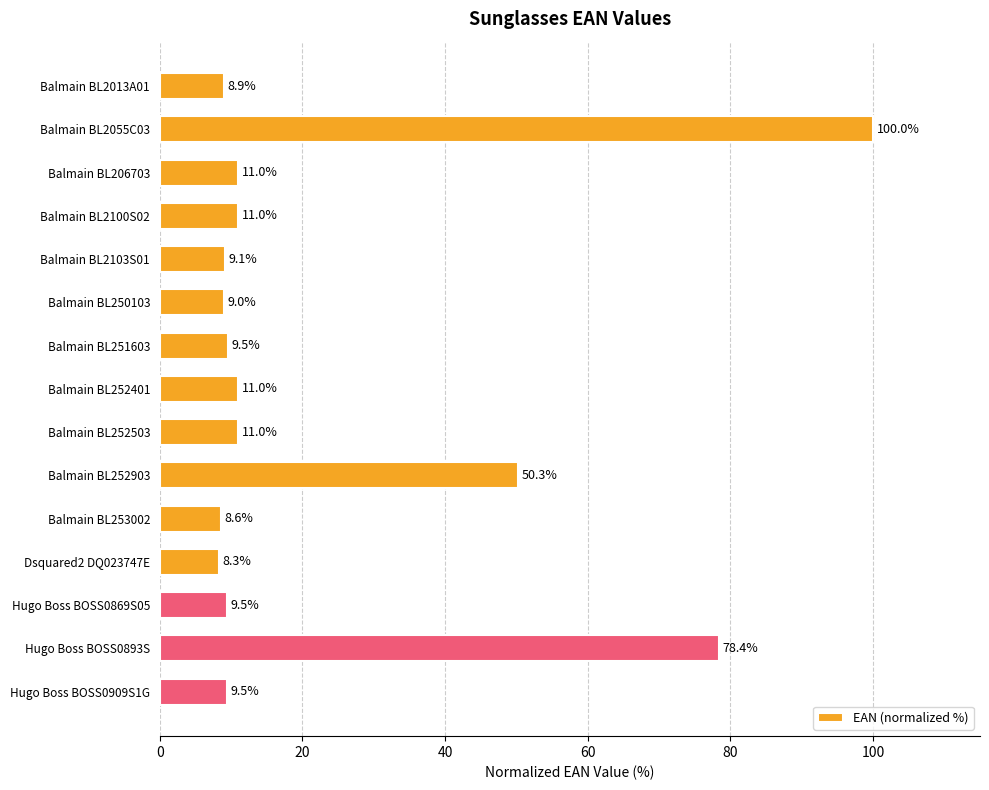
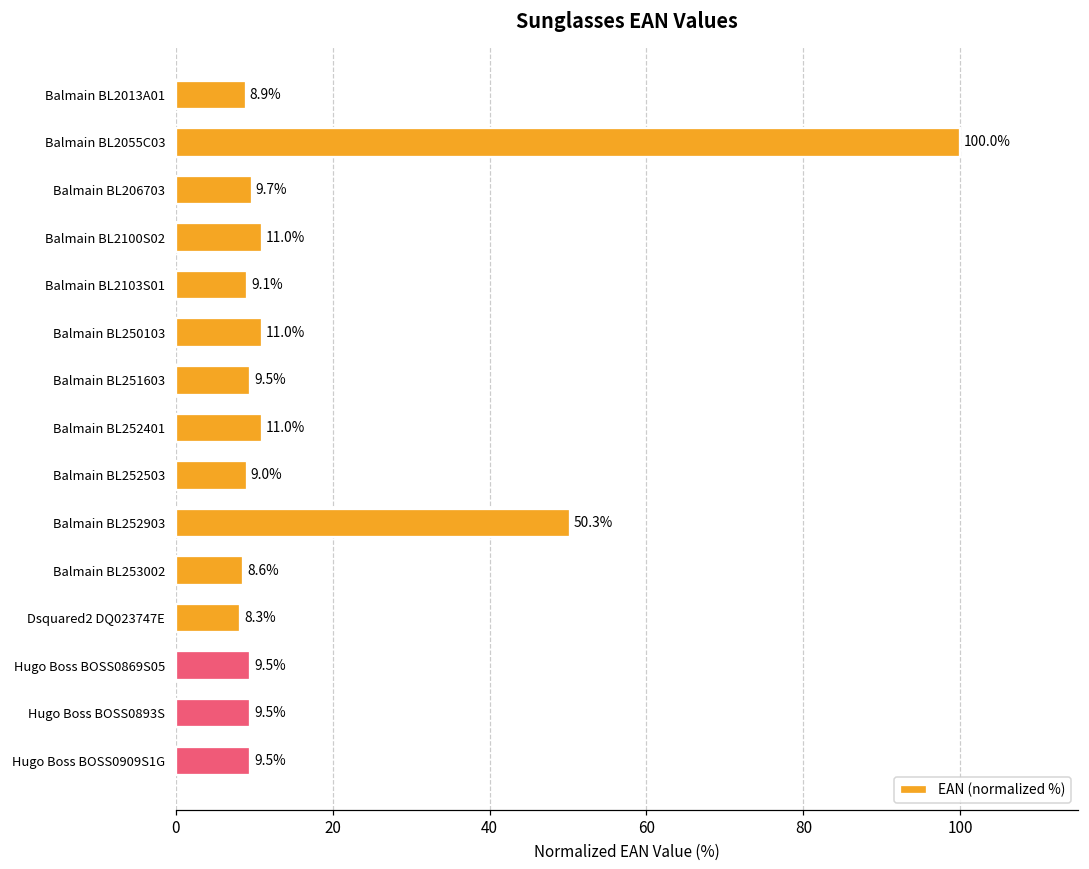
  {
    "Balmain BL2013A01": "8.9%",
    "Balmain BL2055C03": "100.0%",
-   "Balmain BL206703": "11.0%",
+   "Balmain BL206703": "9.7%",
    "Balmain BL2100S02": "11.0%",
    "Balmain BL2103S01": "9.1%",
-   "Balmain BL250103": "9.0%",
+   "Balmain BL250103": "11.0%",
    "Balmain BL251603": "9.5%",
    "Balmain BL252401": "11.0%",
-   "Balmain BL252503": "11.0%",
+   "Balmain BL252503": "9.0%",
    "Balmain BL252903": "50.3%",
    "Balmain BL253002": "8.6%",
    "Dsquared2 DQ023747E": "8.3%",
    "Hugo Boss BOSS0869S05": "9.5%",
-   "Hugo Boss BOSS0893S": "78.4%",
+   "Hugo Boss BOSS0893S": "9.5%",
    "Hugo Boss BOSS0909S1G": "9.5%"
  }
